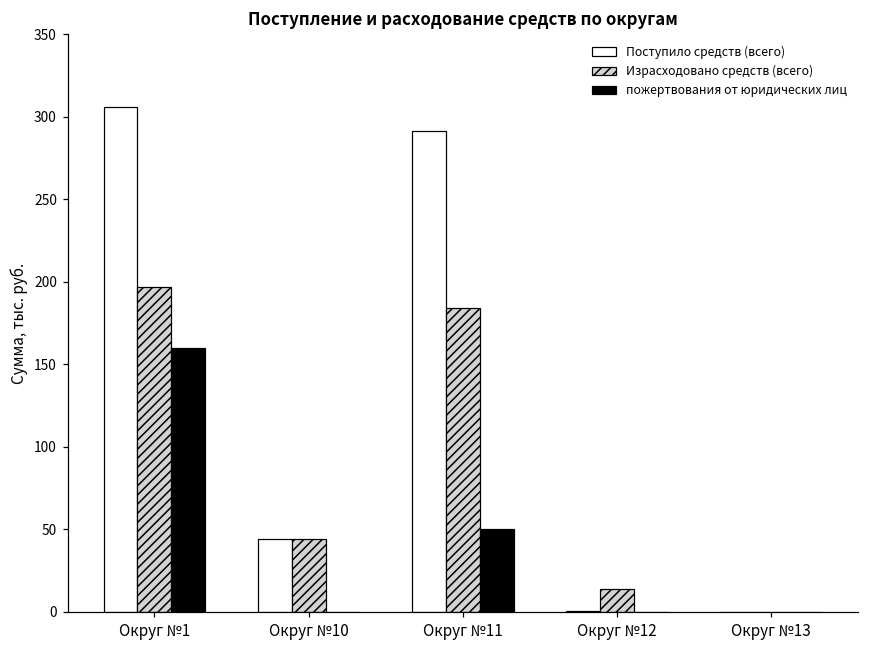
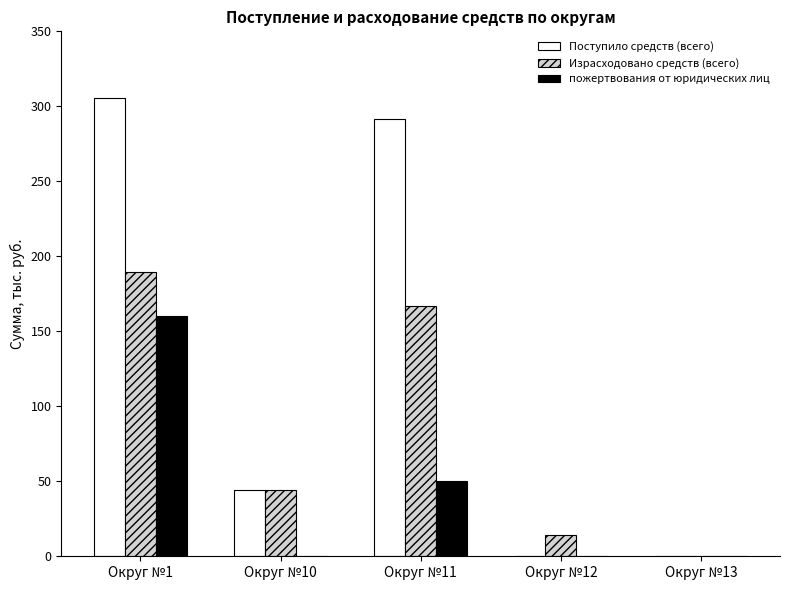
  {
    "Поступило средств (всего)": {
      "Округ №1": 306,
      "Округ №10": 44,
      "Округ №11": 292,
      "Округ №13": 0
    },
    "Израсходовано средств (всего)": {
-     "Округ №1": 197,
+     "Округ №1": 190,
      "Округ №10": 44,
-     "Округ №11": 184,
+     "Округ №11": 167,
      "Округ №12": 14,
      "Округ №13": 0
    },
    "пожертвования от юридических лиц": {
      "Округ №1": 160,
      "Округ №10": 0,
      "Округ №11": 50,
      "Округ №12": 0,
      "Округ №13": 0
    }
  }
